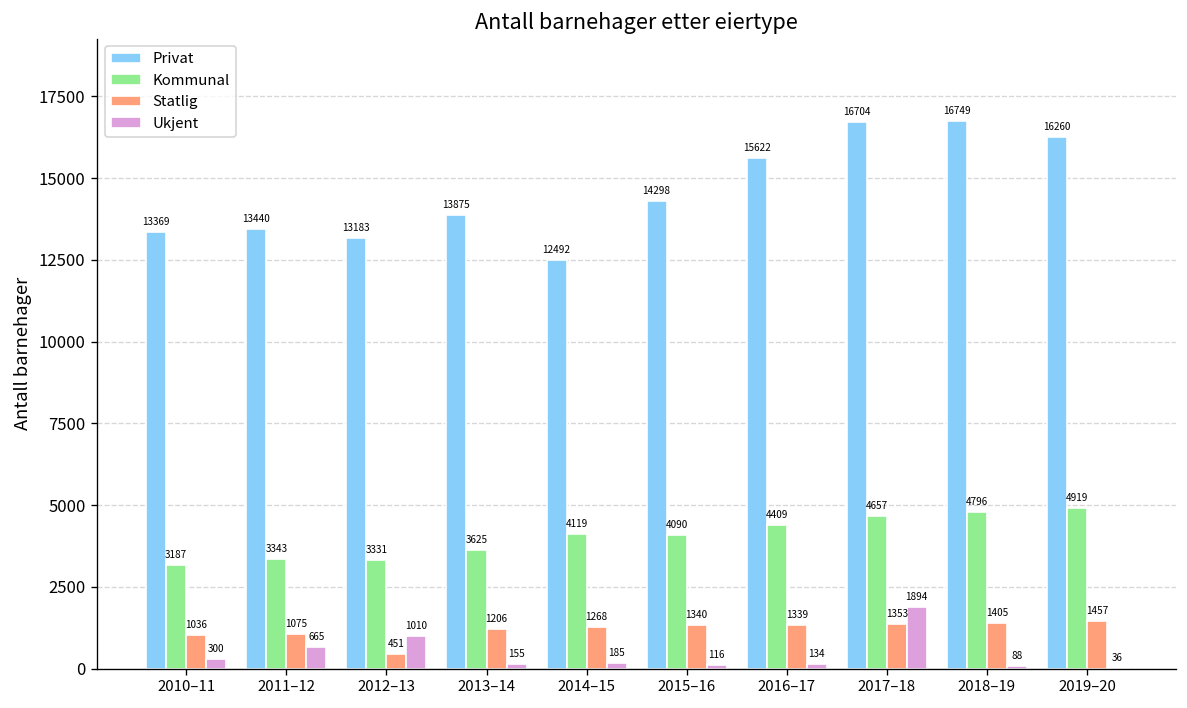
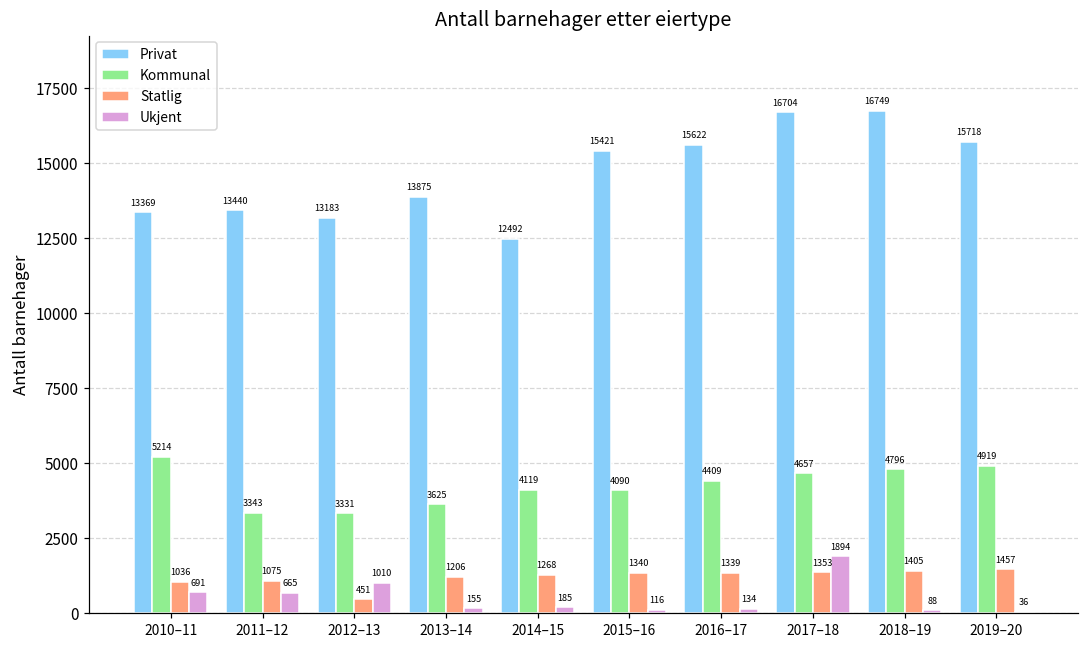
  {
    "Privat": {
      "2010–11": 13369,
      "2011–12": 13440,
      "2012–13": 13183,
      "2013–14": 13875,
      "2014–15": 12492,
-     "2015–16": 14298,
+     "2015–16": 15421,
      "2016–17": 15622,
      "2017–18": 16704,
      "2018–19": 16749,
-     "2019–20": 16260
+     "2019–20": 15718
    },
    "Kommunal": {
-     "2010–11": 3187,
+     "2010–11": 5214,
      "2011–12": 3343,
      "2012–13": 3331,
      "2013–14": 3625,
      "2014–15": 4119,
      "2015–16": 4090,
      "2016–17": 4409,
      "2017–18": 4657,
      "2018–19": 4796,
      "2019–20": 4919
    },
    "Statlig": {
      "2010–11": 1036,
      "2011–12": 1075,
      "2012–13": 451,
      "2013–14": 1206,
      "2014–15": 1268,
      "2015–16": 1340,
      "2016–17": 1339,
      "2017–18": 1353,
      "2018–19": 1405,
      "2019–20": 1457
    },
    "Ukjent": {
-     "2010–11": 300,
+     "2010–11": 691,
      "2011–12": 665,
      "2012–13": 1010,
      "2013–14": 155,
      "2014–15": 185,
      "2015–16": 116,
      "2016–17": 134,
      "2017–18": 1894,
      "2018–19": 88,
      "2019–20": 36
    }
  }
